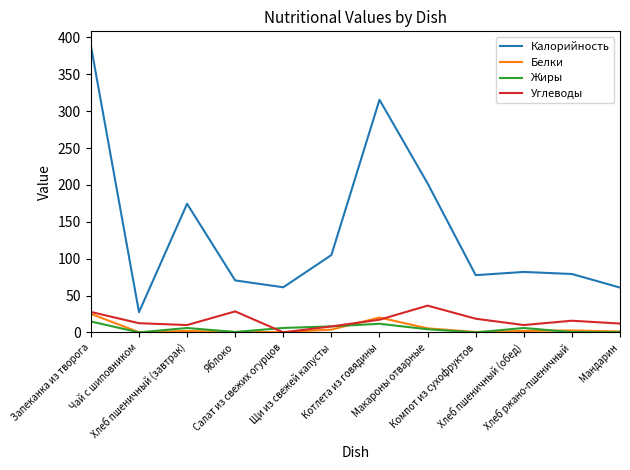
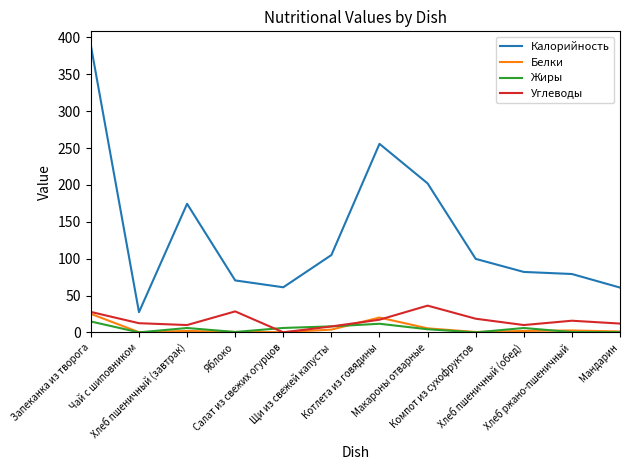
  {
    "Калорийность": {
      "Запеканка из творога": 390,
      "Чай с шиповником": 30,
      "Хлеб пшеничный (завтрак)": 170,
      "Яблоко": 70,
      "Салат из свежих огурцов": 60,
      "Щи из свежей капусты": 100,
-     "Котлета из говядины": 320,
+     "Котлета из говядины": 260,
      "Макароны отварные": 200,
-     "Компот из сухофруктов": 80,
+     "Компот из сухофруктов": 100,
      "Хлеб пшеничный (обед)": 80,
      "Хлеб ржано-пшеничный": 80,
      "Мандарин": 60
    },
    "Белки": {
      "Хлеб пшеничный (завтрак)": 0,
      "Щи из свежей капусты": 0,
      "Хлеб пшеничный (обед)": 0
    },
    "Жиры": {
      "Запеканка из творога": 10,
      "Хлеб пшеничный (завтрак)": 10,
      "Салат из свежих огурцов": 10,
      "Котлета из говядины": 10,
      "Хлеб пшеничный (обед)": 10
    },
    "Углеводы": {
      "Чай с шиповником": 10,
      "Хлеб пшеничный (завтрак)": 10,
      "Яблоко": 30,
      "Макароны отварные": 40,
      "Компот из сухофруктов": 20,
      "Хлеб пшеничный (обед)": 10,
      "Хлеб ржано-пшеничный": 20,
      "Мандарин": 10
    }
  }
